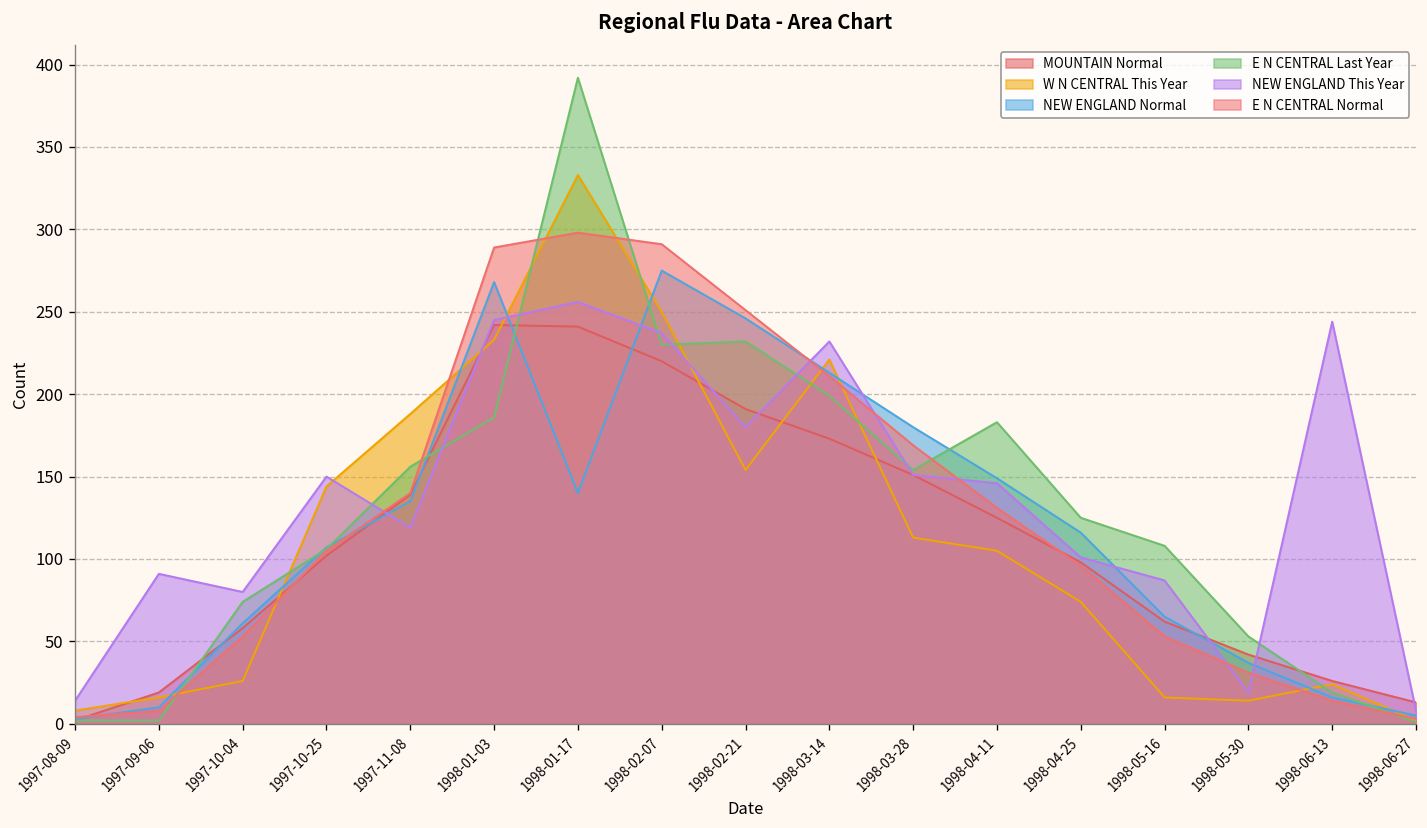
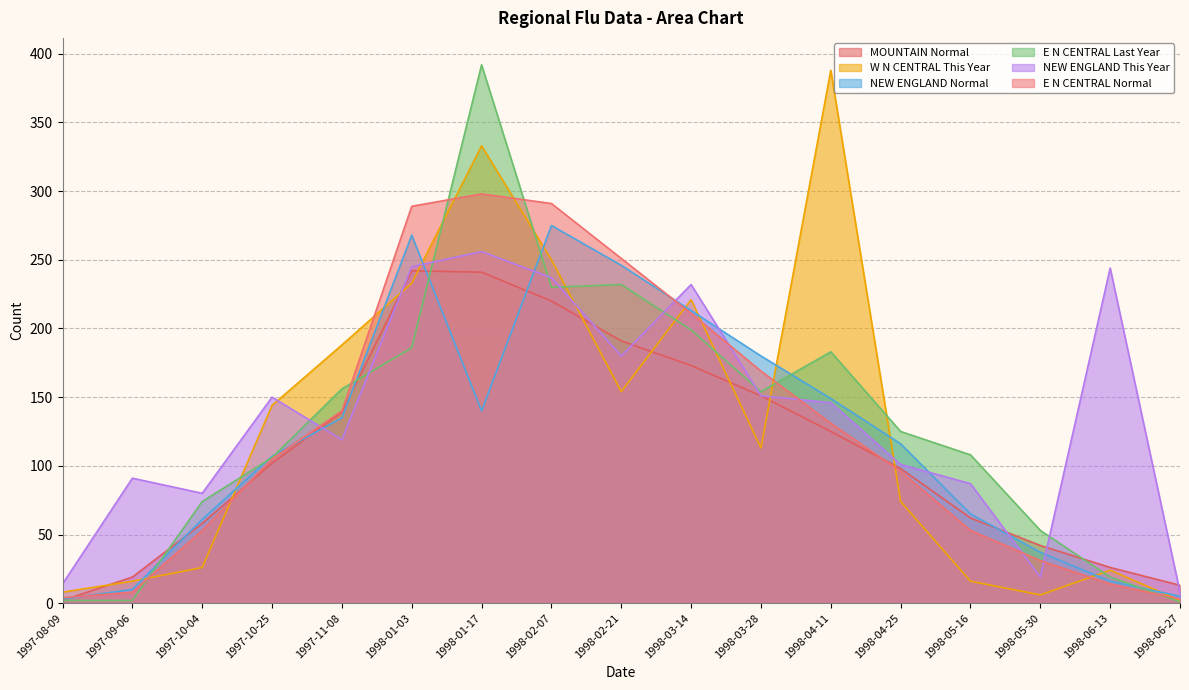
  {
    "W N CENTRAL This Year": {
      "1997-08-09": 8,
      "1997-09-06": 16,
      "1997-10-04": 26,
      "1997-10-25": 144,
      "1997-11-08": 188,
      "1998-01-03": 233,
      "1998-01-17": 333,
      "1998-02-07": 250,
      "1998-02-21": 154,
      "1998-03-14": 221,
      "1998-03-28": 113,
-     "1998-04-11": 105,
+     "1998-04-11": 388,
      "1998-04-25": 74,
      "1998-05-16": 16,
-     "1998-05-30": 14,
+     "1998-05-30": 6,
      "1998-06-13": 24
    },
    "NEW ENGLAND Normal": {
      "1997-09-06": 10,
      "1997-10-04": 61,
      "1997-11-08": 135,
      "1998-01-03": 268,
      "1998-01-17": 140,
      "1998-02-07": 275,
      "1998-02-21": 246,
      "1998-03-14": 213,
      "1998-03-28": 180,
      "1998-04-11": 149,
      "1998-04-25": 116,
      "1998-05-16": 65,
      "1998-05-30": 37,
      "1998-06-13": 16,
      "1998-06-27": 5
    },
    "E N CENTRAL Last Year": {
      "1997-09-06": 2,
      "1997-10-04": 74,
      "1997-11-08": 156,
      "1998-01-03": 186,
      "1998-01-17": 392,
      "1998-02-07": 230,
      "1998-02-21": 232,
      "1998-03-14": 199,
      "1998-03-28": 154,
      "1998-04-11": 183,
      "1998-04-25": 125,
      "1998-05-16": 108,
      "1998-05-30": 53,
      "1998-06-13": 19
    },
    "NEW ENGLAND This Year": {
      "1997-08-09": 14,
      "1997-09-06": 91,
      "1997-10-04": 80,
      "1997-10-25": 150,
      "1997-11-08": 119,
      "1998-01-03": 245,
      "1998-01-17": 256,
      "1998-02-07": 237,
      "1998-02-21": 180,
      "1998-03-14": 232,
      "1998-04-11": 146,
      "1998-04-25": 101,
      "1998-05-16": 87,
      "1998-05-30": 19,
      "1998-06-13": 244,
      "1998-06-27": 8
    }
  }
